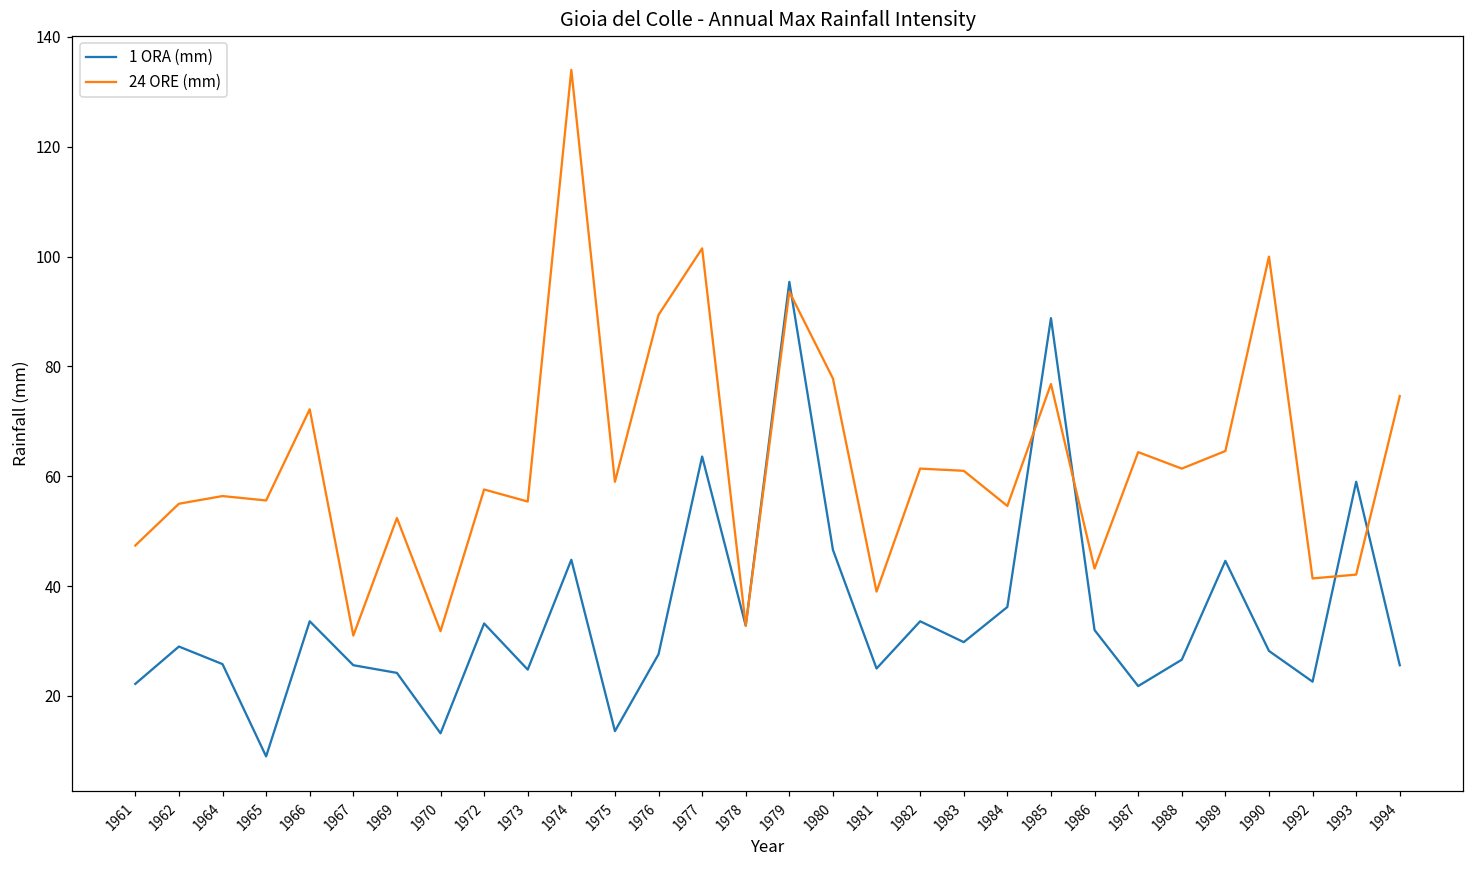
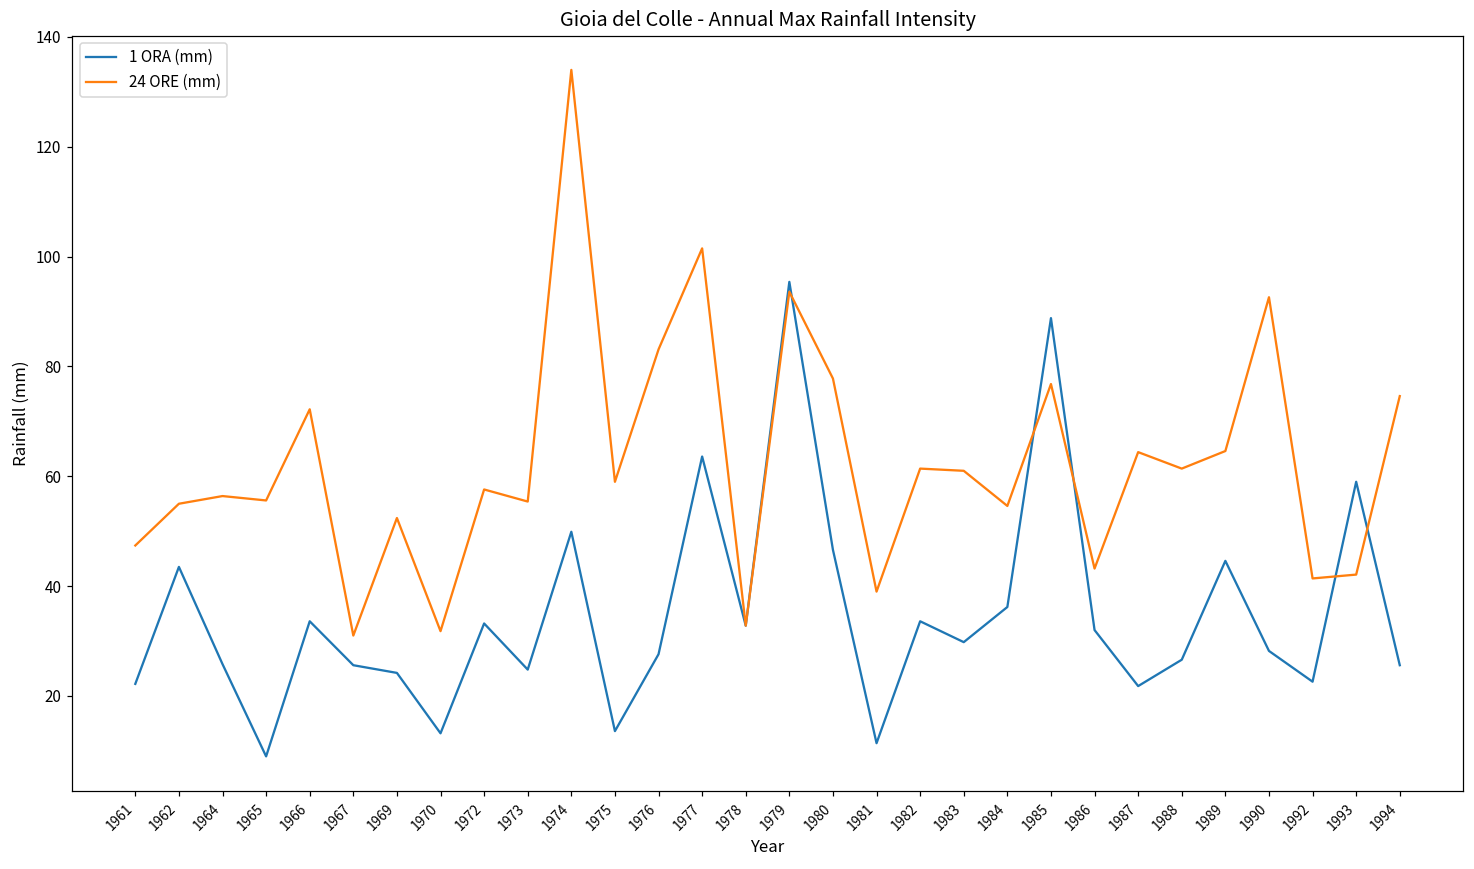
  {
    "1 ORA (mm)": {
      "1961": 22,
-     "1962": 29,
+     "1962": 44,
      "1964": 26,
      "1965": 9,
      "1966": 34,
      "1967": 26,
      "1969": 24,
      "1970": 13,
      "1972": 33,
      "1973": 25,
-     "1974": 45,
+     "1974": 50,
      "1975": 14,
      "1976": 28,
      "1977": 64,
      "1979": 95,
      "1980": 47,
-     "1981": 25,
+     "1981": 11,
      "1982": 34,
      "1983": 30,
      "1984": 36,
      "1985": 89,
      "1986": 32,
      "1987": 22,
      "1988": 27,
      "1989": 45,
      "1990": 28,
      "1992": 23,
      "1993": 59,
      "1994": 26
    },
    "24 ORE (mm)": {
      "1961": 47,
      "1962": 55,
      "1964": 56,
      "1965": 56,
      "1966": 72,
      "1967": 31,
      "1969": 52,
      "1970": 32,
      "1972": 58,
      "1973": 55,
      "1974": 134,
      "1975": 59,
-     "1976": 89,
+     "1976": 83,
      "1977": 102,
      "1979": 94,
      "1980": 78,
      "1981": 39,
      "1982": 61,
      "1983": 61,
      "1984": 55,
      "1985": 77,
      "1986": 43,
      "1987": 64,
      "1988": 61,
      "1989": 65,
-     "1990": 100,
+     "1990": 93,
      "1992": 41,
      "1993": 42,
      "1994": 75
    }
  }
